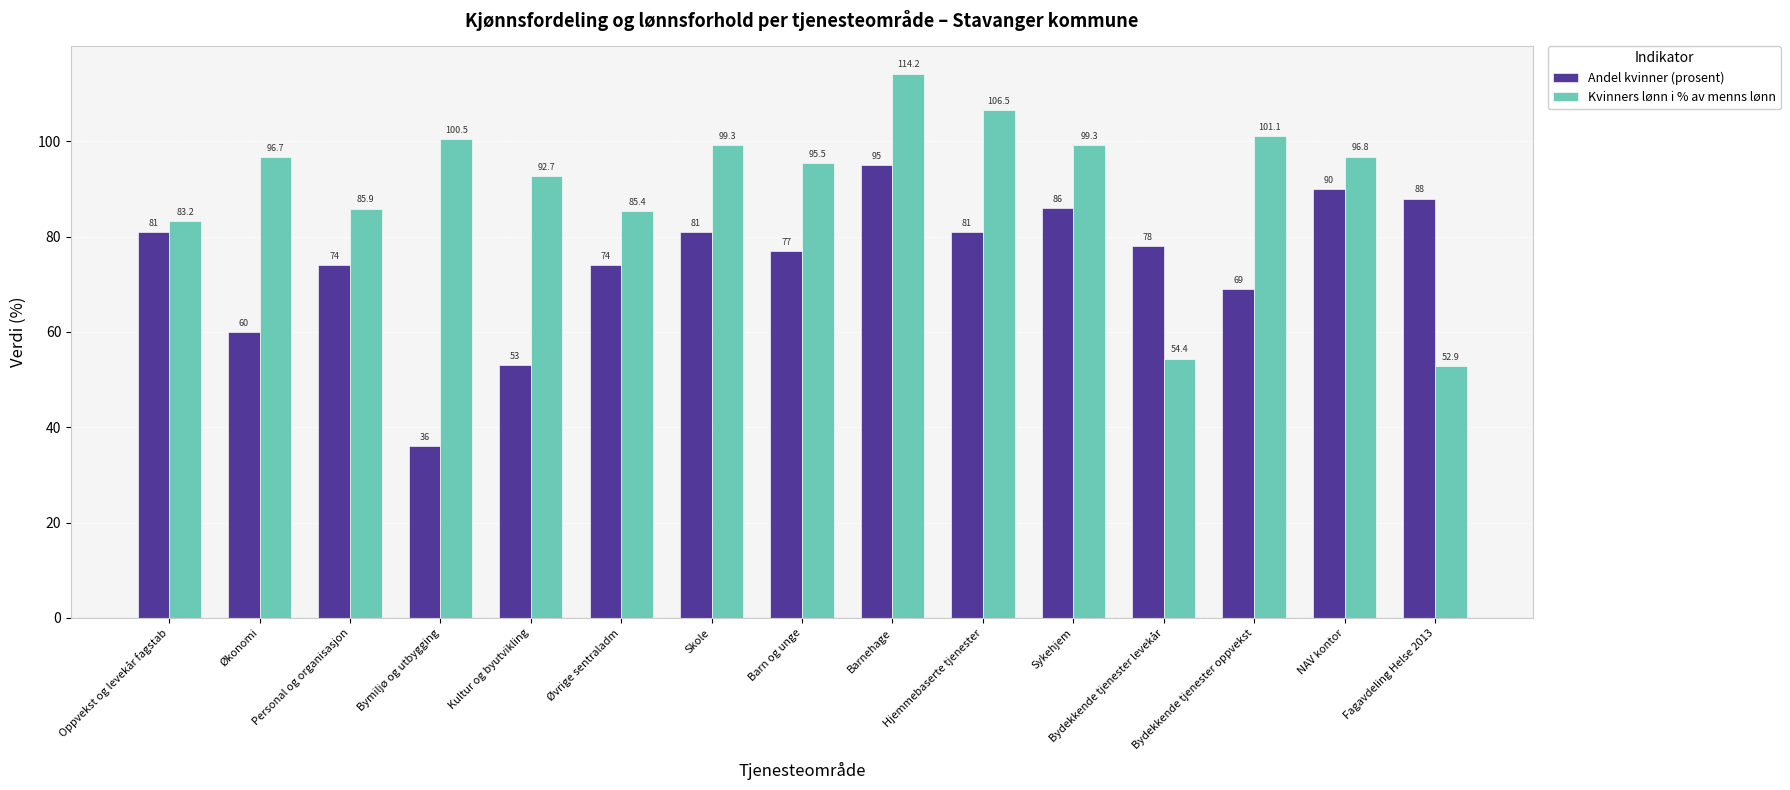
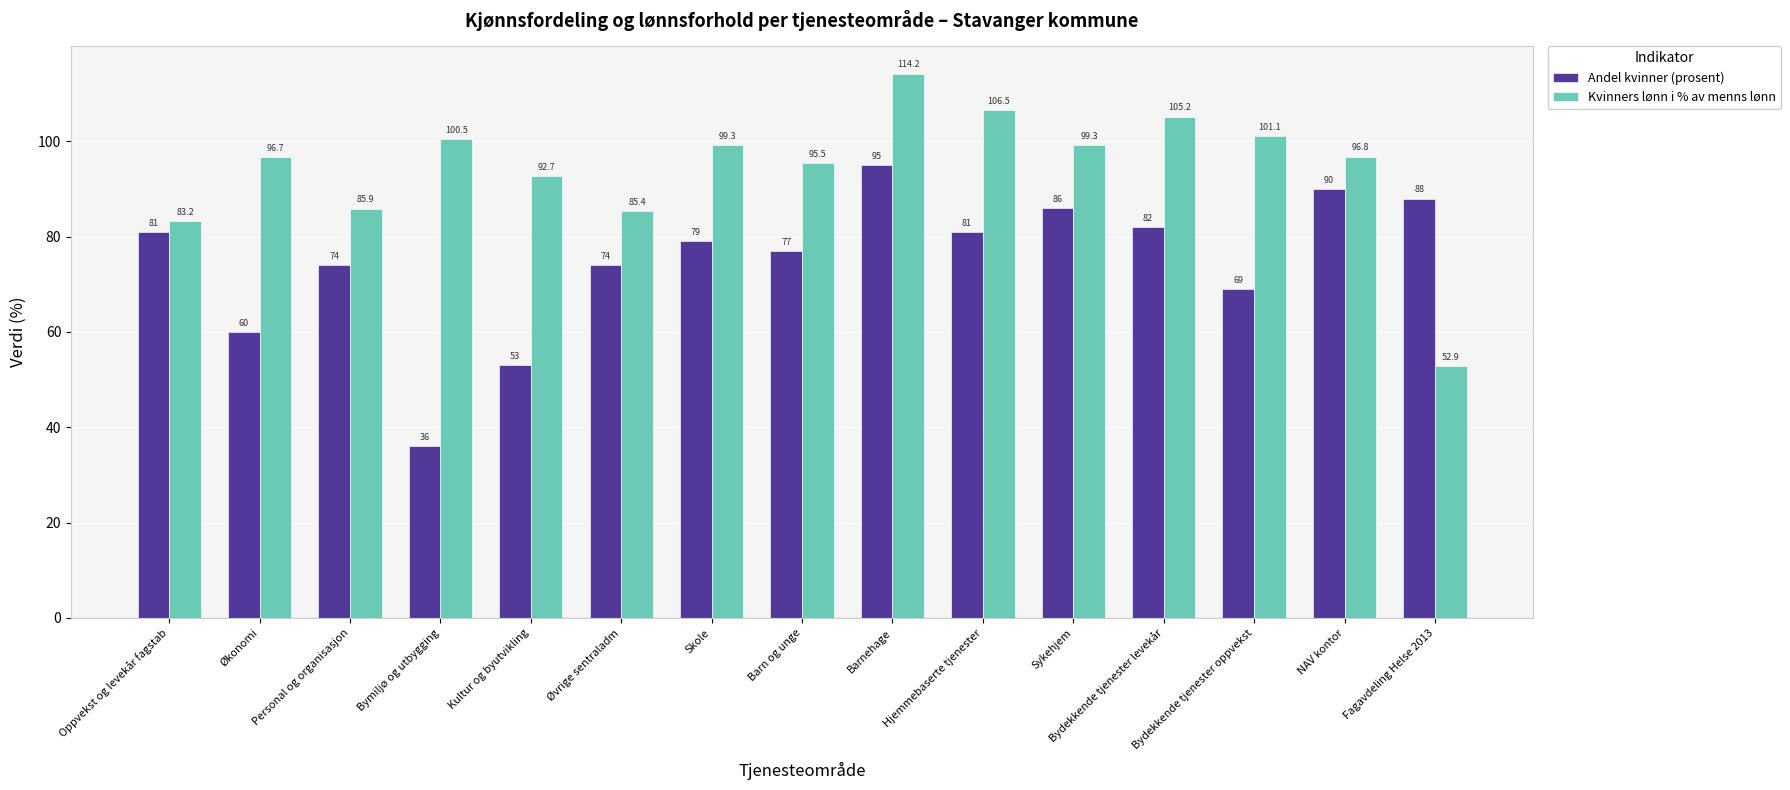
  {
    "Andel kvinner (prosent)": {
      "Oppvekst og levekår fagstab": 81,
      "Økonomi": 60,
      "Personal og organisasjon": 74,
      "Bymiljø og utbygging": 36,
      "Kultur og byutvikling": 53,
      "Øvrige sentraladm": 74,
-     "Skole": 81,
+     "Skole": 79,
      "Barn og unge": 77,
      "Barnehage": 95,
      "Hjemmebaserte tjenester": 81,
      "Sykehjem": 86,
-     "Bydekkende tjenester levekår": 78,
+     "Bydekkende tjenester levekår": 82,
      "Bydekkende tjenester oppvekst": 69,
      "NAV kontor": 90,
      "Fagavdeling Helse 2013": 88
    },
    "Kvinners lønn i % av menns lønn": {
      "Oppvekst og levekår fagstab": 83.2,
      "Økonomi": 96.7,
      "Personal og organisasjon": 85.9,
      "Bymiljø og utbygging": 100.5,
      "Kultur og byutvikling": 92.7,
      "Øvrige sentraladm": 85.4,
      "Skole": 99.3,
      "Barn og unge": 95.5,
      "Barnehage": 114.2,
      "Hjemmebaserte tjenester": 106.5,
      "Sykehjem": 99.3,
-     "Bydekkende tjenester levekår": 54.4,
+     "Bydekkende tjenester levekår": 105.2,
      "Bydekkende tjenester oppvekst": 101.1,
      "NAV kontor": 96.8,
      "Fagavdeling Helse 2013": 52.9
    }
  }
